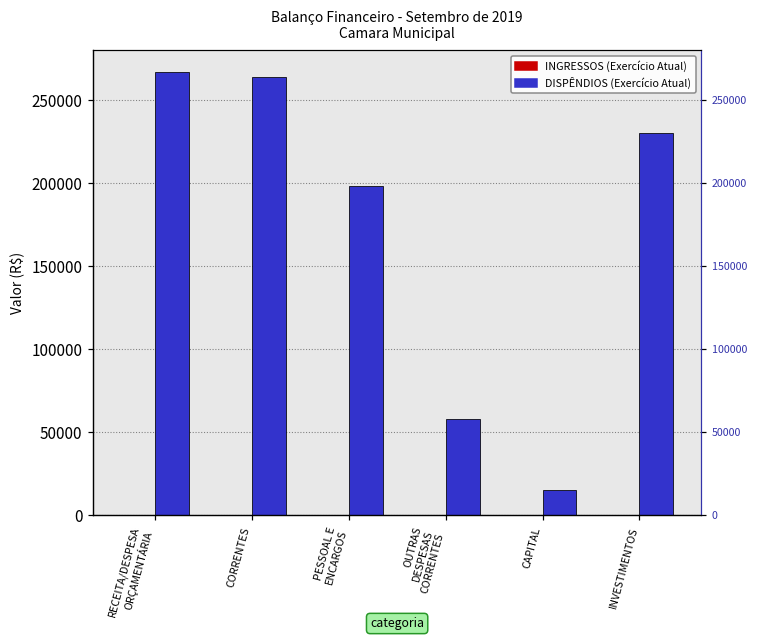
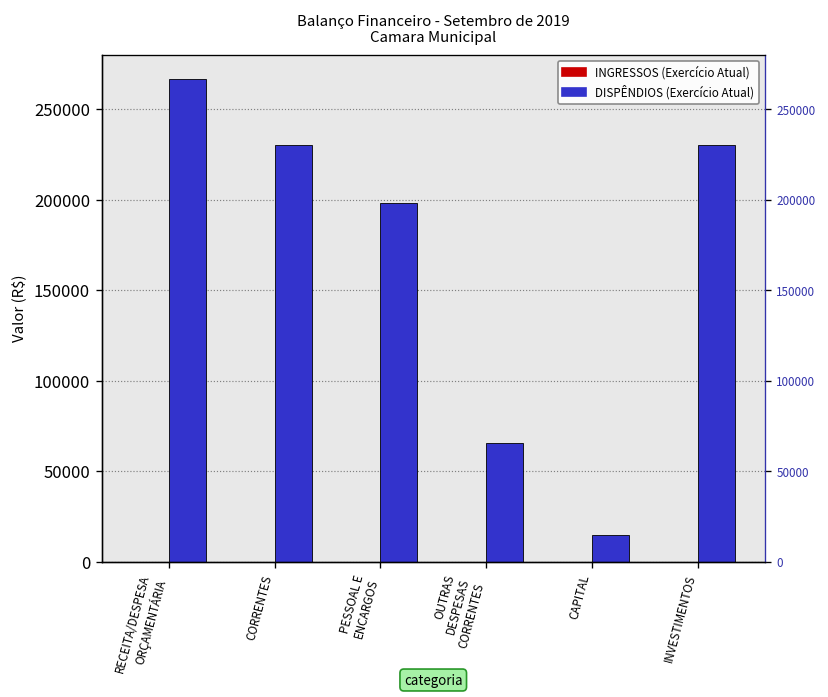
  {
    "INGRESSOS (Exercício Atual)": {
      "RECEITA/DESPESA ORÇAMENTÁRIA": 0,
      "CORRENTES": 0,
      "PESSOAL E ENCARGOS": 0,
      "OUTRAS DESPESAS CORRENTES": 0,
      "CAPITAL": 0,
      "INVESTIMENTOS": 0
    },
    "DISPÊNDIOS (Exercício Atual)": {
      "RECEITA/DESPESA ORÇAMENTÁRIA": 267000,
-     "CORRENTES": 264000,
+     "CORRENTES": 230000,
      "PESSOAL E ENCARGOS": 198000,
-     "OUTRAS DESPESAS CORRENTES": 58000,
+     "OUTRAS DESPESAS CORRENTES": 66000,
      "CAPITAL": 15000,
      "INVESTIMENTOS": 230000
    }
  }
